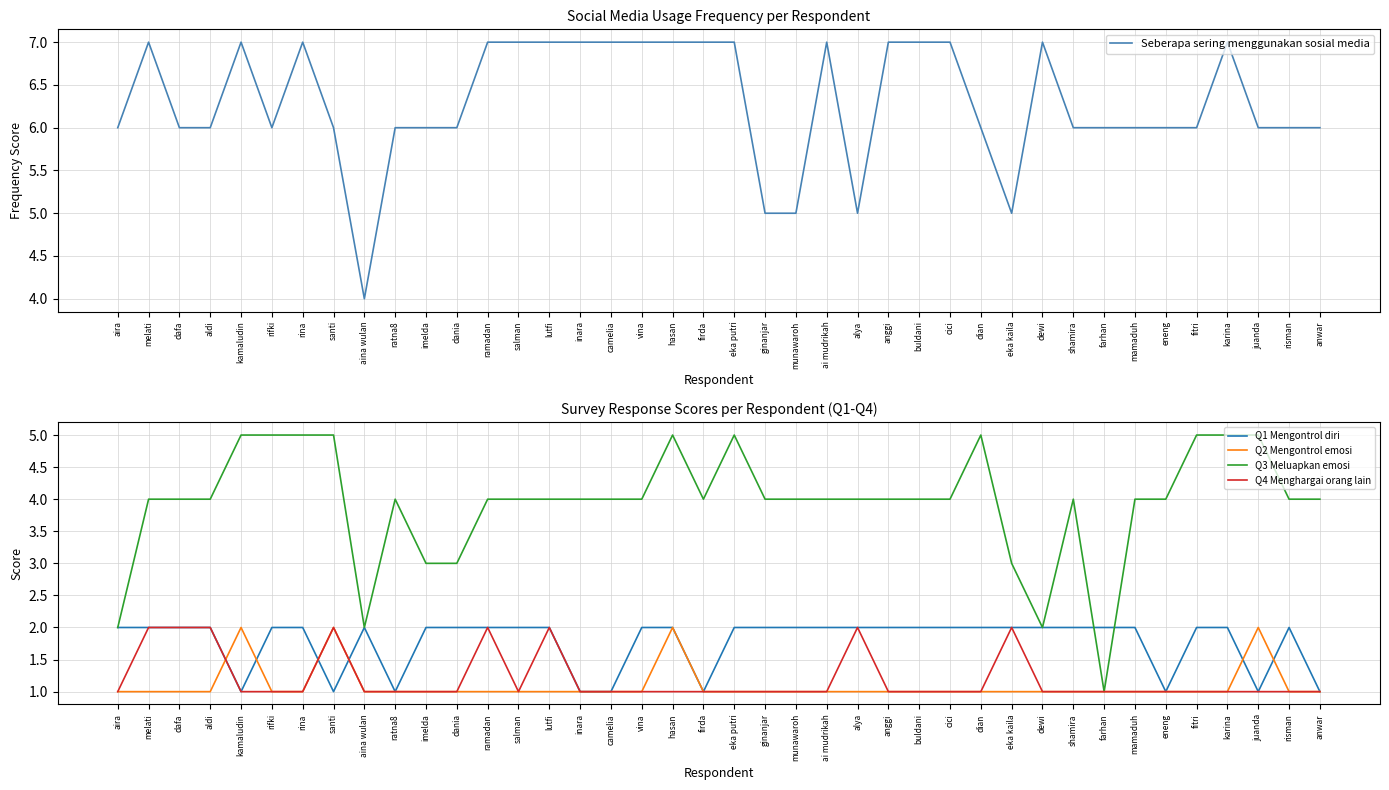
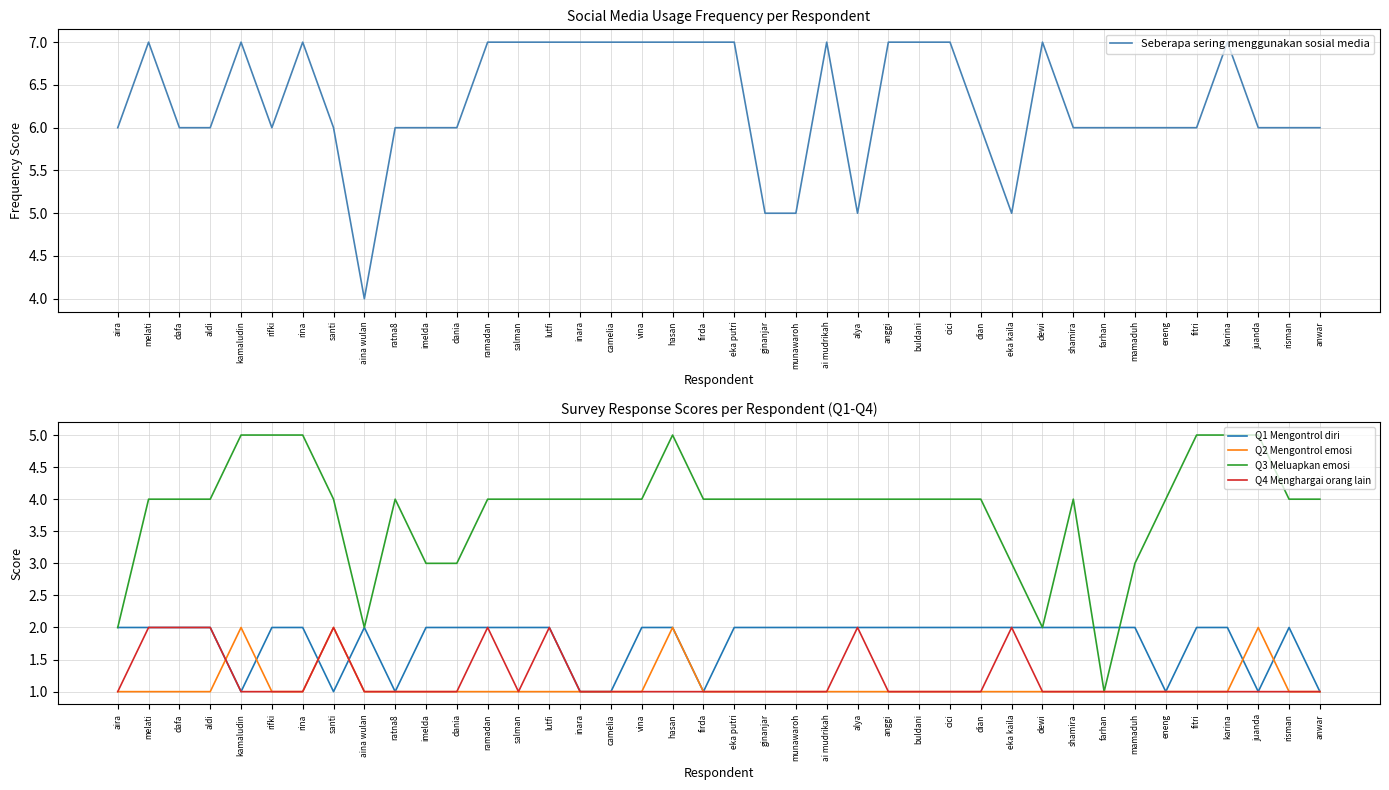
  {
    "Social Media Usage Frequency per Respondent": {
      "aira": 6.0,
      "melati": 7.0,
      "dafa": 6.0,
      "aldi": 6.0,
      "kamaludin": 7.0,
      "rifki": 6.0,
      "rina": 7.0,
      "santi": 6.0,
      "aina wulan": 4.0,
      "ratna8": 6.0,
      "imelda": 6.0,
      "dania": 6.0,
      "ramadan": 7.0,
      "salman": 7.0,
      "lutfi": 7.0,
      "inara": 7.0,
      "camelia": 7.0,
      "vina": 7.0,
      "hasan": 7.0,
      "firda": 7.0,
      "eka putri": 7.0,
      "ginanjar": 5.0,
      "munawaroh": 5.0,
      "ai mudrikah": 7.0,
      "alya": 5.0,
      "anggi": 7.0,
      "buldani": 7.0,
      "cici": 7.0,
      "dian": 6.0,
      "eka kaila": 5.0,
      "dewi": 7.0,
      "shamira": 6.0,
      "farhan": 6.0,
      "mamaduh": 6.0,
      "eneng": 6.0,
      "fitri": 6.0,
      "juanda": 6.0,
      "risman": 6.0,
      "anwar": 6.0
    },
    "Survey Response Scores per Respondent (Q1-Q4)": {
      "Q1 Mengontrol diri": {
        "rifki": 2,
        "rina": 2,
        "santi": 1,
        "imelda": 2,
        "dania": 2,
        "salman": 2,
        "vina": 2,
        "eka putri": 2,
        "ginanjar": 2,
        "munawaroh": 2,
        "ai mudrikah": 2,
        "anggi": 2,
        "buldani": 2,
        "cici": 2,
        "dian": 2,
        "shamira": 2,
        "farhan": 2,
        "mamaduh": 2,
        "fitri": 2,
        "karina": 2,
        "risman": 2
      },
      "Q2 Mengontrol emosi": {
        "melati": 1,
        "dafa": 1,
        "aldi": 1,
        "kamaludin": 2,
        "ramadan": 1,
        "lutfi": 1,
        "alya": 1,
        "eka kaila": 1,
        "juanda": 2
      },
      "Q3 Meluapkan emosi": {
        "melati": 4,
        "dafa": 4,
        "aldi": 4,
        "kamaludin": 5,
        "rifki": 5,
        "rina": 5,
-       "santi": 5,
+       "santi": 4,
        "ratna8": 4,
        "imelda": 3,
        "dania": 3,
        "ramadan": 4,
        "salman": 4,
        "lutfi": 4,
        "inara": 4,
        "camelia": 4,
        "vina": 4,
        "hasan": 5,
        "firda": 4,
-       "eka putri": 5,
+       "eka putri": 4,
        "ginanjar": 4,
        "munawaroh": 4,
        "ai mudrikah": 4,
        "alya": 4,
        "anggi": 4,
        "buldani": 4,
        "cici": 4,
-       "dian": 5,
+       "dian": 4,
        "eka kaila": 3,
        "shamira": 4,
-       "mamaduh": 4,
+       "mamaduh": 3,
        "eneng": 4,
        "fitri": 5,
        "risman": 4,
        "anwar": 4
      },
      "Q4 Menghargai orang lain": {
        "hasan": 1
      }
    }
  }
